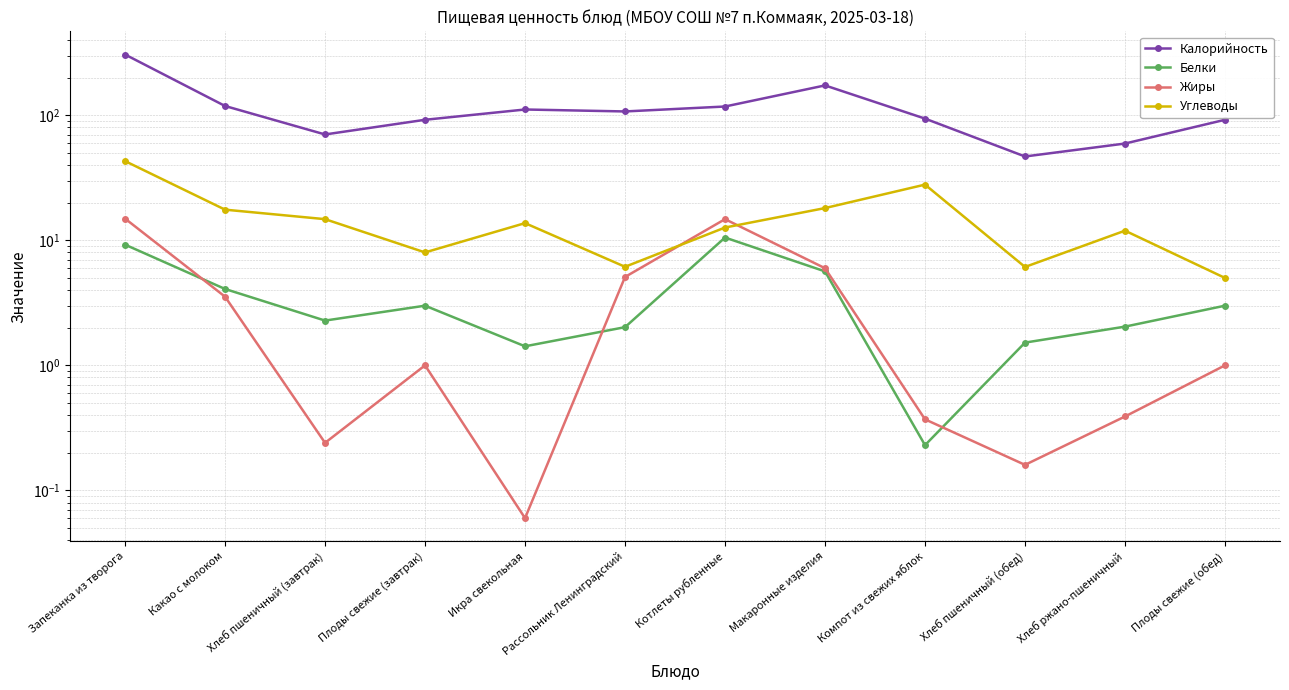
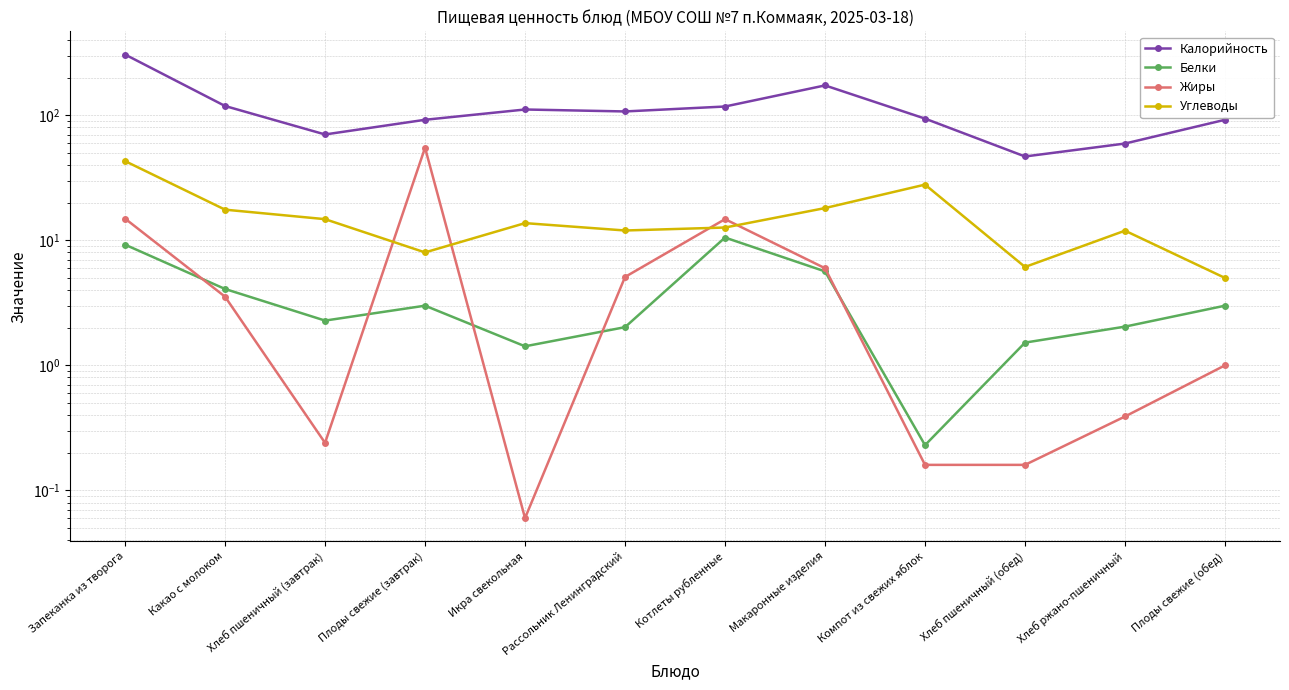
  {
    "Калорийность": {
      "Запеканка из творога": 310,
      "Какао с молоком": 120,
      "Хлеб пшеничный (завтрак)": 70,
      "Плоды свежие (завтрак)": 90,
      "Икра свекольная": 110,
      "Рассольник Ленинградский": 110,
      "Котлеты рубленные": 120,
      "Макаронные изделия": 170,
      "Компот из свежих яблок": 90,
      "Хлеб пшеничный (обед)": 47,
      "Хлеб ржано-пшеничный": 60,
      "Плоды свежие (обед)": 90
    },
    "Белки": {
      "Запеканка из творога": 9,
      "Какао с молоком": 4.1,
      "Хлеб пшеничный (завтрак)": 2.3,
      "Плоды свежие (завтрак)": 3.0,
      "Икра свекольная": 1.4,
      "Рассольник Ленинградский": 2.0,
      "Котлеты рубленные": 11,
      "Макаронные изделия": 6,
      "Компот из свежих яблок": 0.23,
      "Хлеб пшеничный (обед)": 1.5,
      "Хлеб ржано-пшеничный": 2.0,
      "Плоды свежие (обед)": 3.0
    },
    "Жиры": {
      "Запеканка из творога": 15,
      "Какао с молоком": 3.5,
      "Хлеб пшеничный (завтрак)": 0.24,
-     "Плоды свежие (завтрак)": 1,
+     "Плоды свежие (завтрак)": 60,
      "Икра свекольная": 0.06,
      "Рассольник Ленинградский": 5.1,
      "Котлеты рубленные": 15,
      "Макаронные изделия": 6,
-     "Компот из свежих яблок": 0.37,
+     "Компот из свежих яблок": 0.16,
      "Хлеб пшеничный (обед)": 0.16,
      "Хлеб ржано-пшеничный": 0.39,
      "Плоды свежие (обед)": 1.0
    },
    "Углеводы": {
      "Запеканка из творога": 43,
      "Какао с молоком": 18,
      "Хлеб пшеничный (завтрак)": 15,
      "Плоды свежие (завтрак)": 8,
      "Икра свекольная": 14,
-     "Рассольник Ленинградский": 6,
+     "Рассольник Ленинградский": 12,
      "Котлеты рубленные": 13,
      "Макаронные изделия": 18,
      "Компот из свежих яблок": 28,
      "Хлеб пшеничный (обед)": 6,
      "Хлеб ржано-пшеничный": 12,
      "Плоды свежие (обед)": 5
    }
  }
